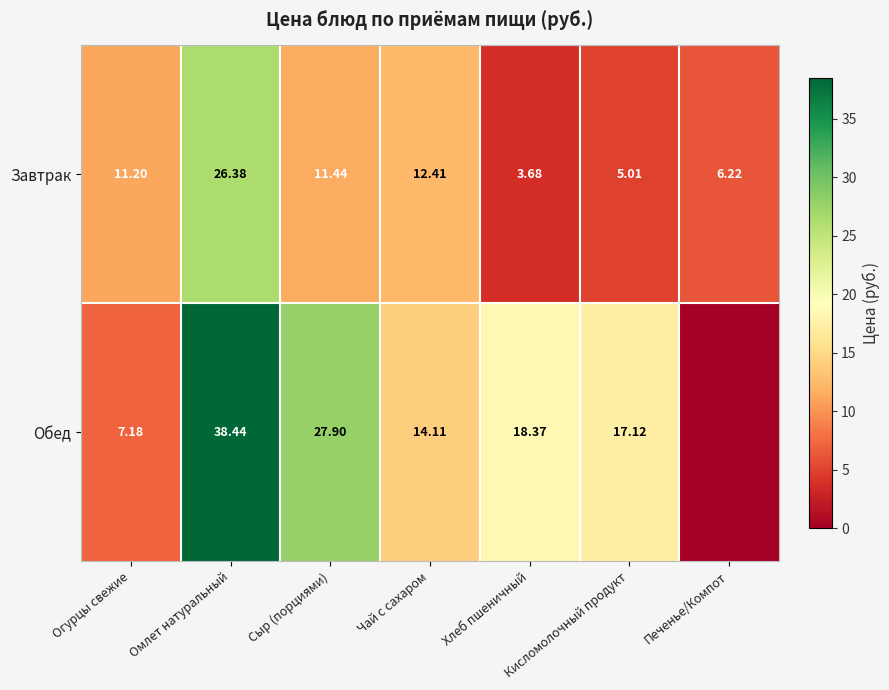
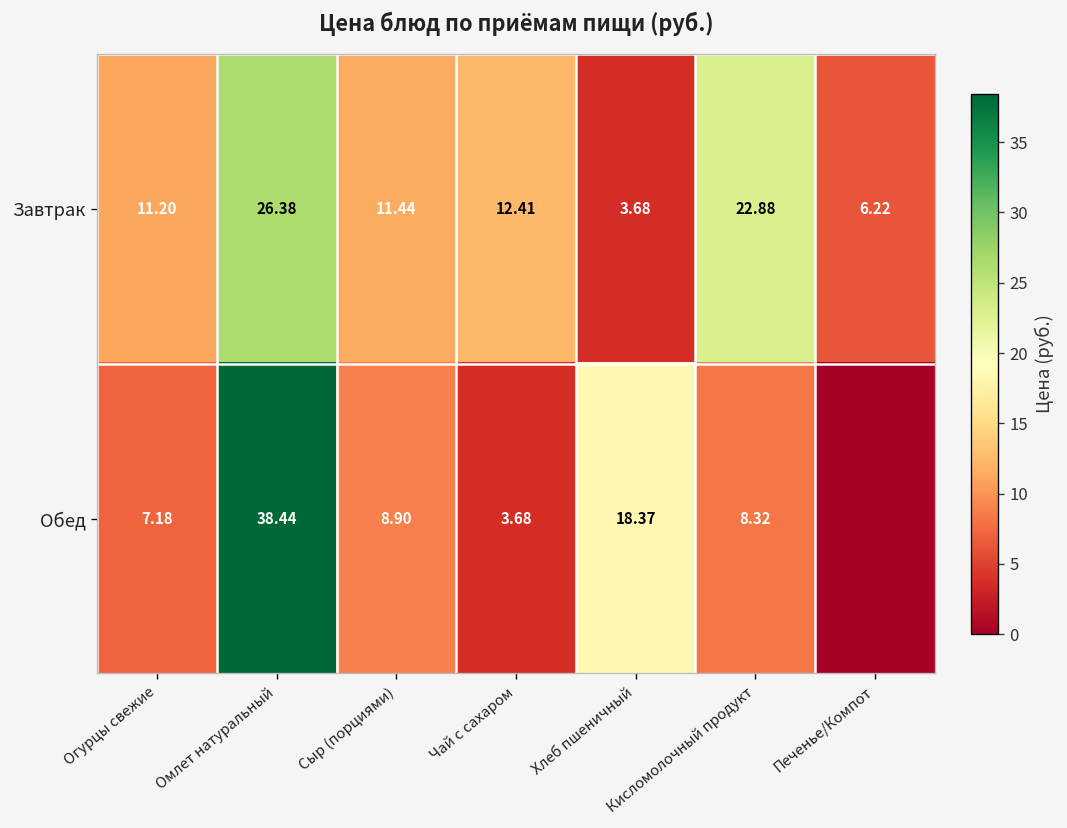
  {
    "Завтрак": {
      "Огурцы свежие": 11.20,
      "Омлет натуральный": 26.38,
      "Сыр (порциями)": 11.44,
      "Чай с сахаром": 12.41,
      "Хлеб пшеничный": 3.68,
-     "Кисломолочный продукт": 5.01,
+     "Кисломолочный продукт": 22.88,
      "Печенье/Компот": 6.22
    },
    "Обед": {
      "Огурцы свежие": 7.18,
      "Омлет натуральный": 38.44,
-     "Сыр (порциями)": 27.90,
-     "Чай с сахаром": 14.11,
+     "Сыр (порциями)": 8.90,
+     "Чай с сахаром": 3.68,
      "Хлеб пшеничный": 18.37,
-     "Кисломолочный продукт": 17.12
+     "Кисломолочный продукт": 8.32
    }
  }
